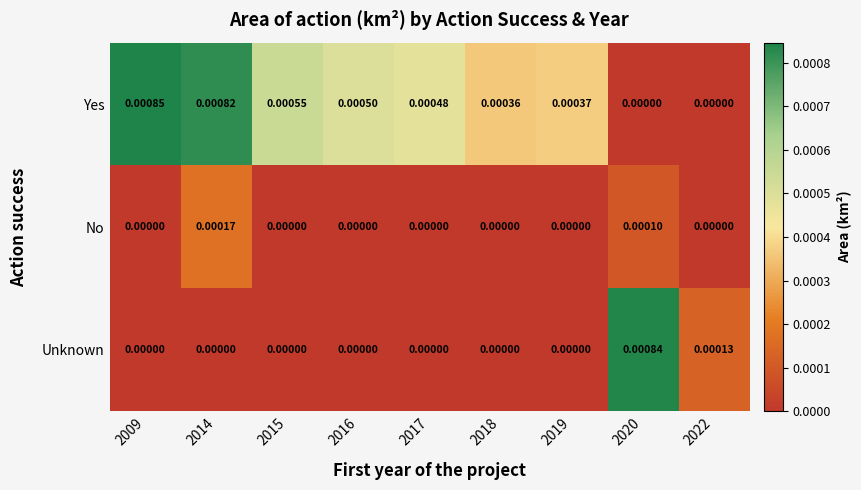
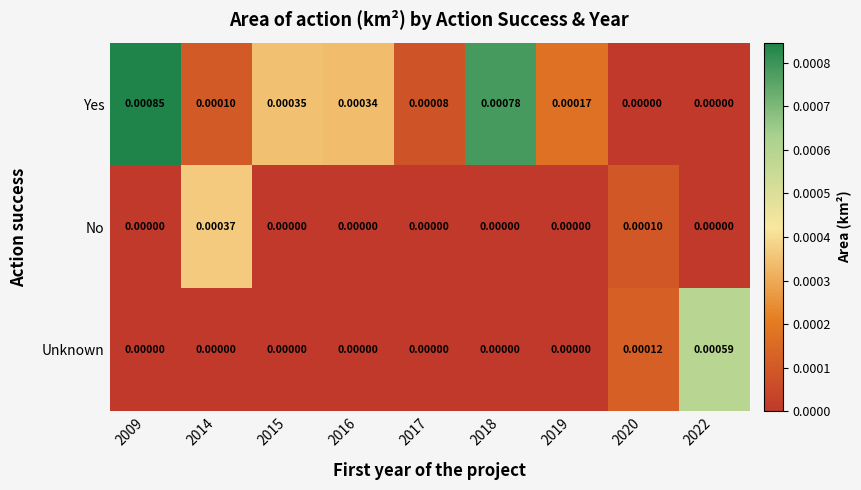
  {
    "Yes": {
      "2009": 0.00085,
-     "2014": 0.00082,
-     "2015": 0.00055,
-     "2016": 0.00050,
-     "2017": 0.00048,
-     "2018": 0.00036,
-     "2019": 0.00037,
+     "2014": 0.00010,
+     "2015": 0.00035,
+     "2016": 0.00034,
+     "2017": 0.00008,
+     "2018": 0.00078,
+     "2019": 0.00017,
      "2020": 0.00000,
      "2022": 0.00000
    },
    "No": {
      "2009": 0.00000,
-     "2014": 0.00017,
+     "2014": 0.00037,
      "2015": 0.00000,
      "2016": 0.00000,
      "2017": 0.00000,
      "2018": 0.00000,
      "2019": 0.00000,
      "2020": 0.00010,
      "2022": 0.00000
    },
    "Unknown": {
      "2009": 0.00000,
      "2014": 0.00000,
      "2015": 0.00000,
      "2016": 0.00000,
      "2017": 0.00000,
      "2018": 0.00000,
      "2019": 0.00000,
-     "2020": 0.00084,
-     "2022": 0.00013
+     "2020": 0.00012,
+     "2022": 0.00059
    }
  }
